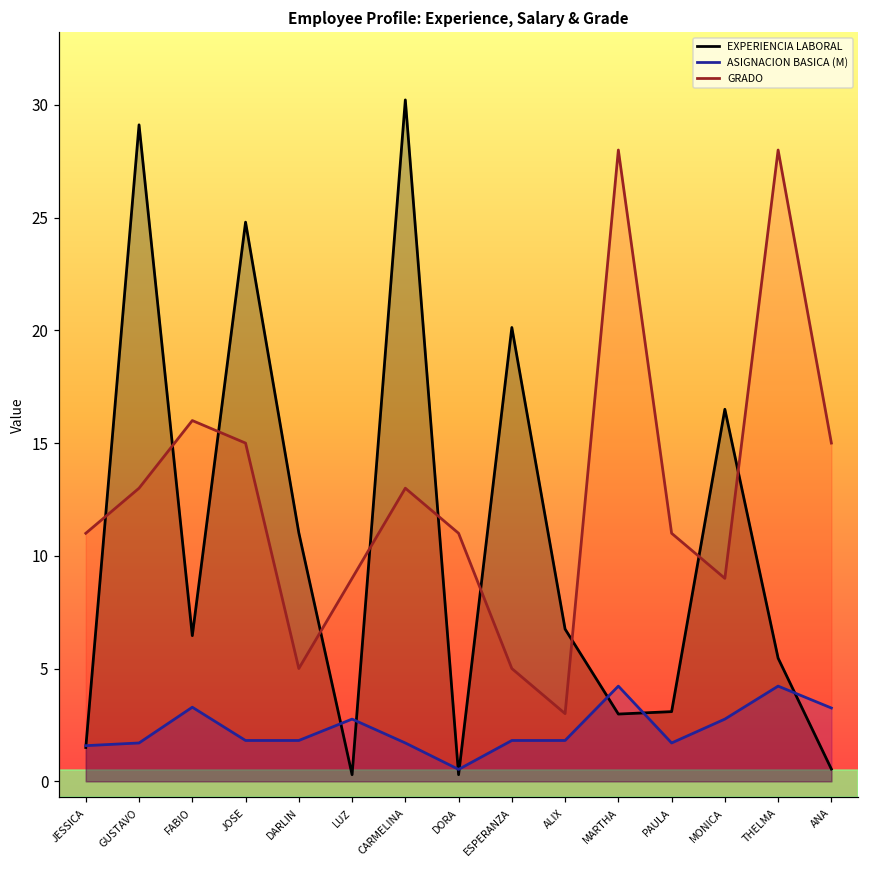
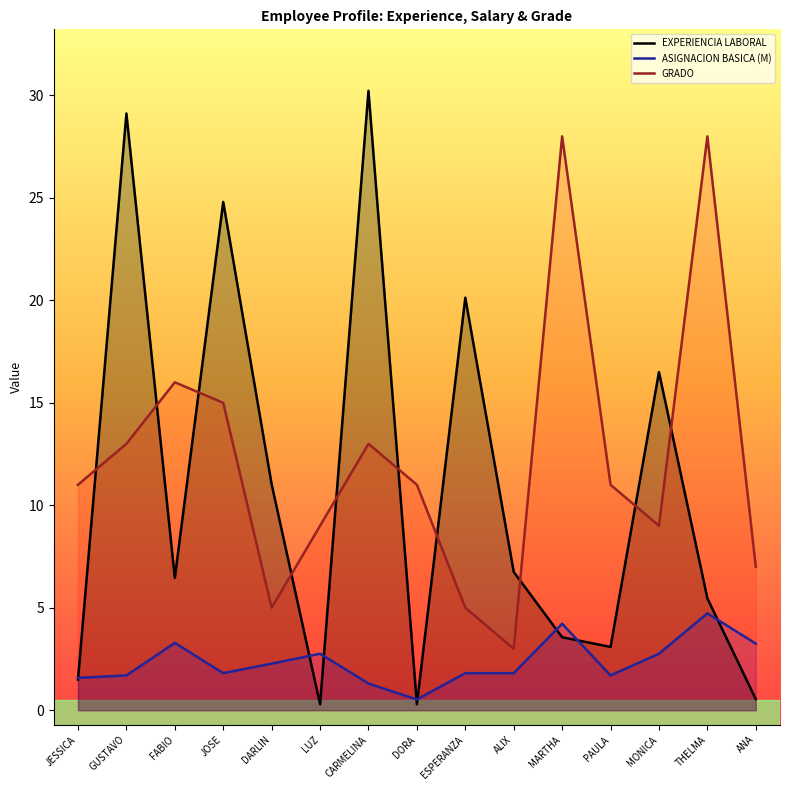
  {
    "EXPERIENCIA LABORAL": {
      "GUSTAVO": 29.1,
      "FABIO": 6.5,
      "JOSE": 24.8,
      "DARLIN": 11.0,
      "CARMELINA": 30.2,
      "ESPERANZA": 20.1,
      "ALIX": 6.8,
-     "MARTHA": 3.0,
+     "MARTHA": 3.6,
      "PAULA": 3.1,
      "MONICA": 16.5,
      "THELMA": 5.5,
      "ANA": 0.5
    },
    "ASIGNACION BASICA (M)": {
      "GUSTAVO": 1.7,
      "FABIO": 3.3,
      "JOSE": 1.8,
-     "DARLIN": 1.8,
+     "DARLIN": 2.3,
      "LUZ": 2.8,
-     "CARMELINA": 1.7,
+     "CARMELINA": 1.3,
      "DORA": 0.5,
      "ESPERANZA": 1.8,
      "ALIX": 1.8,
      "MARTHA": 4.2,
      "PAULA": 1.7,
      "MONICA": 2.8,
-     "THELMA": 4.2,
+     "THELMA": 4.7,
      "ANA": 3.2
    },
    "GRADO": {
      "JESSICA": 11,
      "GUSTAVO": 13,
      "FABIO": 16,
      "JOSE": 15,
      "DARLIN": 5,
      "LUZ": 9,
      "CARMELINA": 13,
      "DORA": 11,
      "ESPERANZA": 5,
      "ALIX": 3,
      "MARTHA": 28,
      "PAULA": 11,
      "MONICA": 9,
      "THELMA": 28,
-     "ANA": 15
+     "ANA": 7
    }
  }
